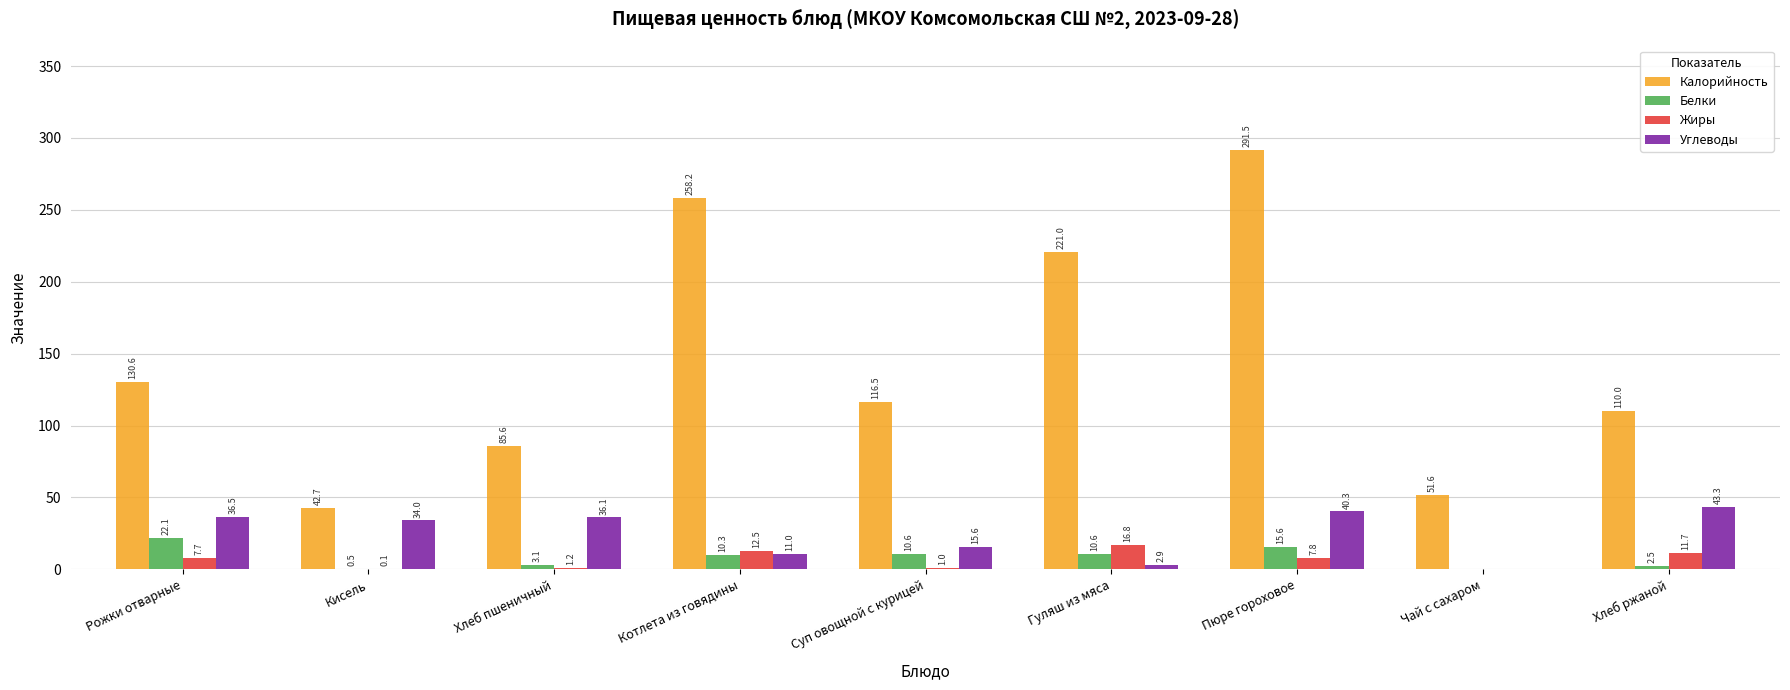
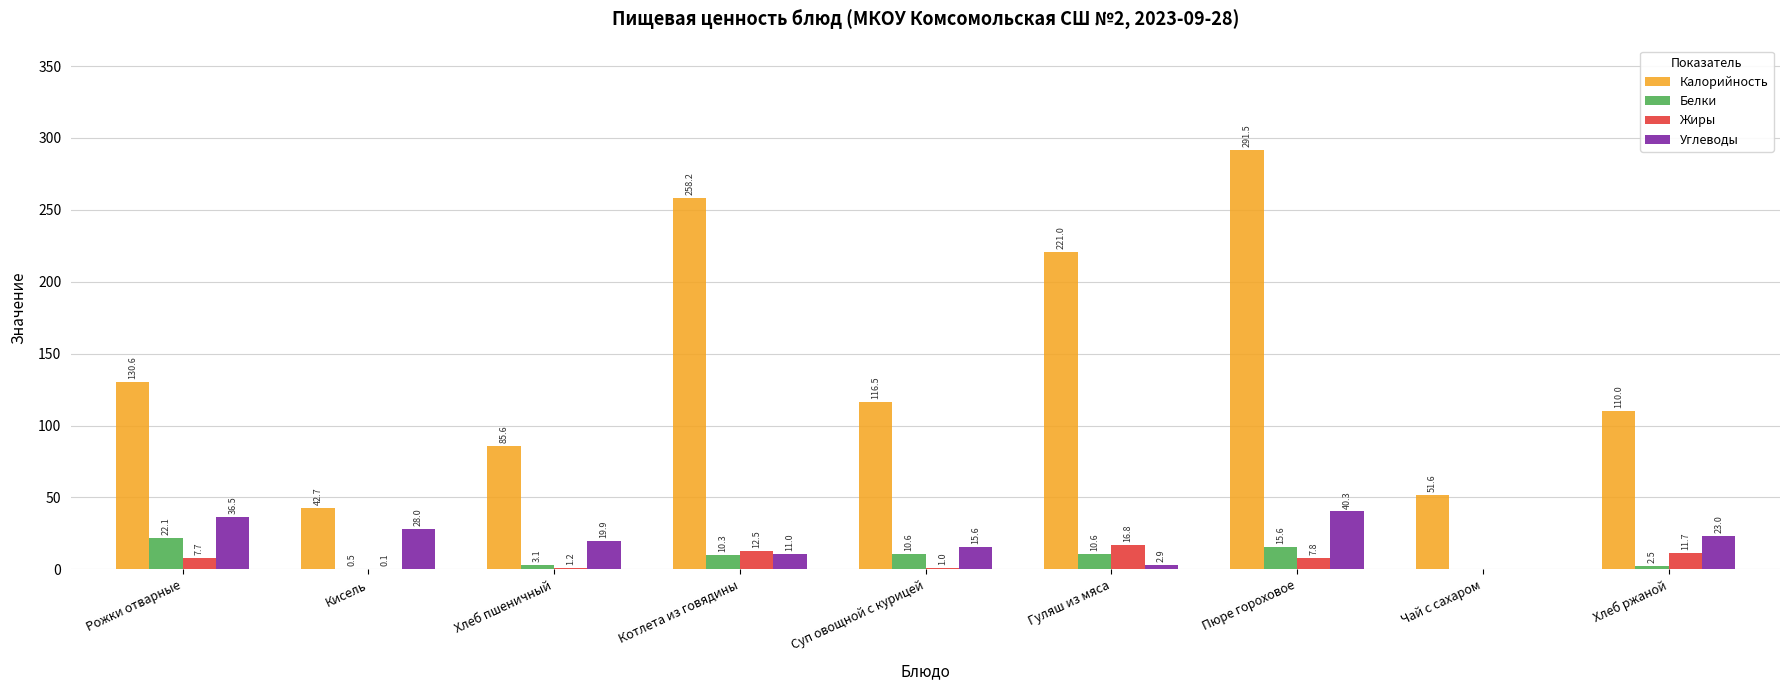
  {
    "Калорийность": {
      "Рожки отварные": 130.6,
      "Кисель": 42.7,
      "Хлеб пшеничный": 85.6,
      "Котлета из говядины": 258.2,
      "Суп овощной с курицей": 116.5,
      "Гуляш из мяса": 221.0,
      "Пюре гороховое": 291.5,
      "Чай с сахаром": 51.6,
      "Хлеб ржаной": 110.0
    },
    "Белки": {
      "Рожки отварные": 22.1,
      "Кисель": 0.5,
      "Хлеб пшеничный": 3.1,
      "Котлета из говядины": 10.3,
      "Суп овощной с курицей": 10.6,
      "Гуляш из мяса": 10.6,
      "Пюре гороховое": 15.6,
      "Хлеб ржаной": 2.5
    },
    "Жиры": {
      "Рожки отварные": 7.7,
      "Кисель": 0.1,
      "Хлеб пшеничный": 1.2,
      "Котлета из говядины": 12.5,
      "Суп овощной с курицей": 1.0,
      "Гуляш из мяса": 16.8,
      "Пюре гороховое": 7.8,
      "Хлеб ржаной": 11.7
    },
    "Углеводы": {
      "Рожки отварные": 36.5,
-     "Кисель": 34.0,
-     "Хлеб пшеничный": 36.1,
+     "Кисель": 28.0,
+     "Хлеб пшеничный": 19.9,
      "Котлета из говядины": 11.0,
      "Суп овощной с курицей": 15.6,
      "Гуляш из мяса": 2.9,
      "Пюре гороховое": 40.3,
-     "Хлеб ржаной": 43.3
+     "Хлеб ржаной": 23.0
    }
  }
